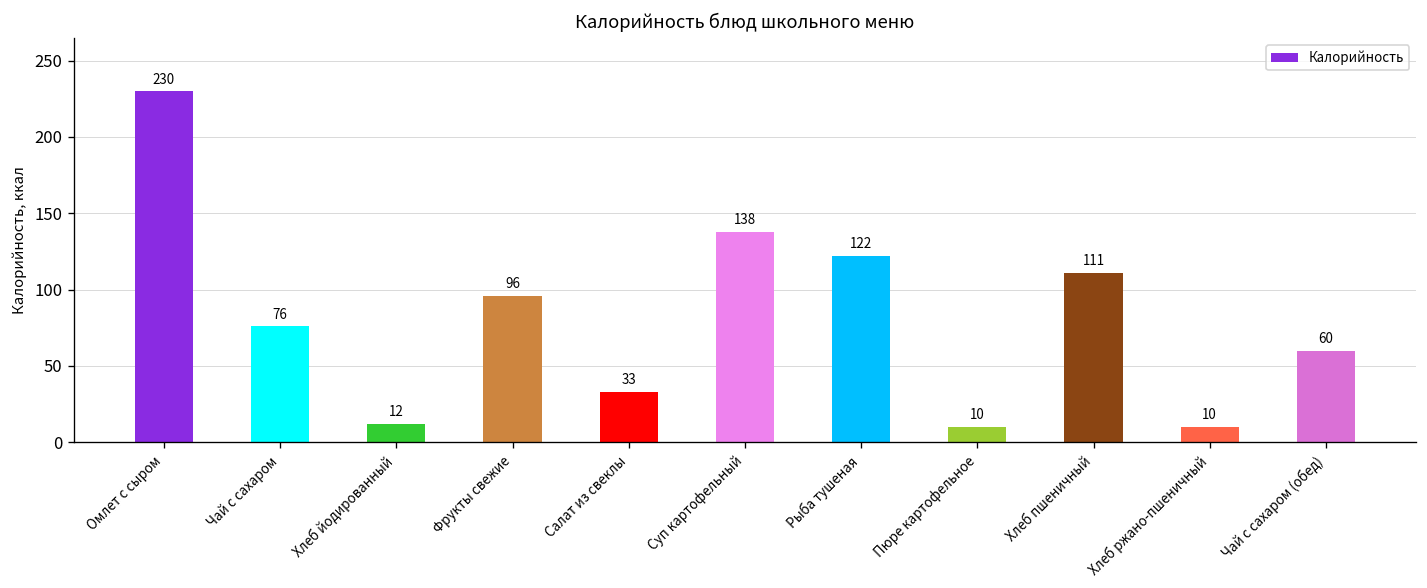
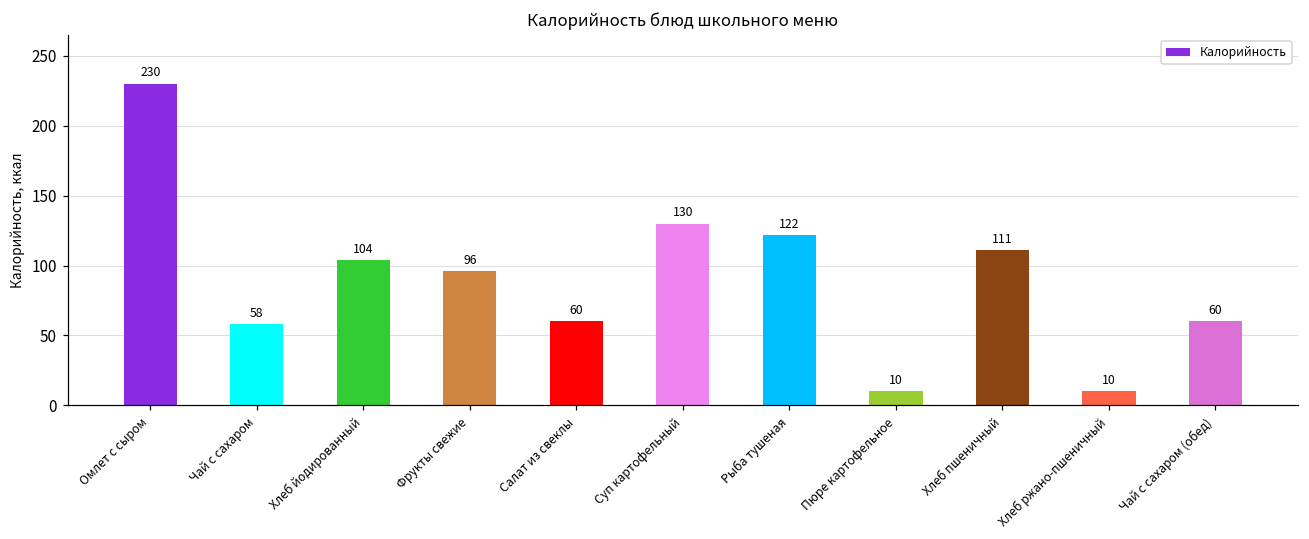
  {
    "Омлет с сыром": 230,
-   "Чай с сахаром": 76,
-   "Хлеб йодированный": 12,
+   "Чай с сахаром": 58,
+   "Хлеб йодированный": 104,
    "Фрукты свежие": 96,
-   "Салат из свеклы": 33,
-   "Суп картофельный": 138,
+   "Салат из свеклы": 60,
+   "Суп картофельный": 130,
    "Рыба тушеная": 122,
    "Пюре картофельное": 10,
    "Хлеб пшеничный": 111,
    "Хлеб ржано-пшеничный": 10,
    "Чай с сахаром (обед)": 60
  }
